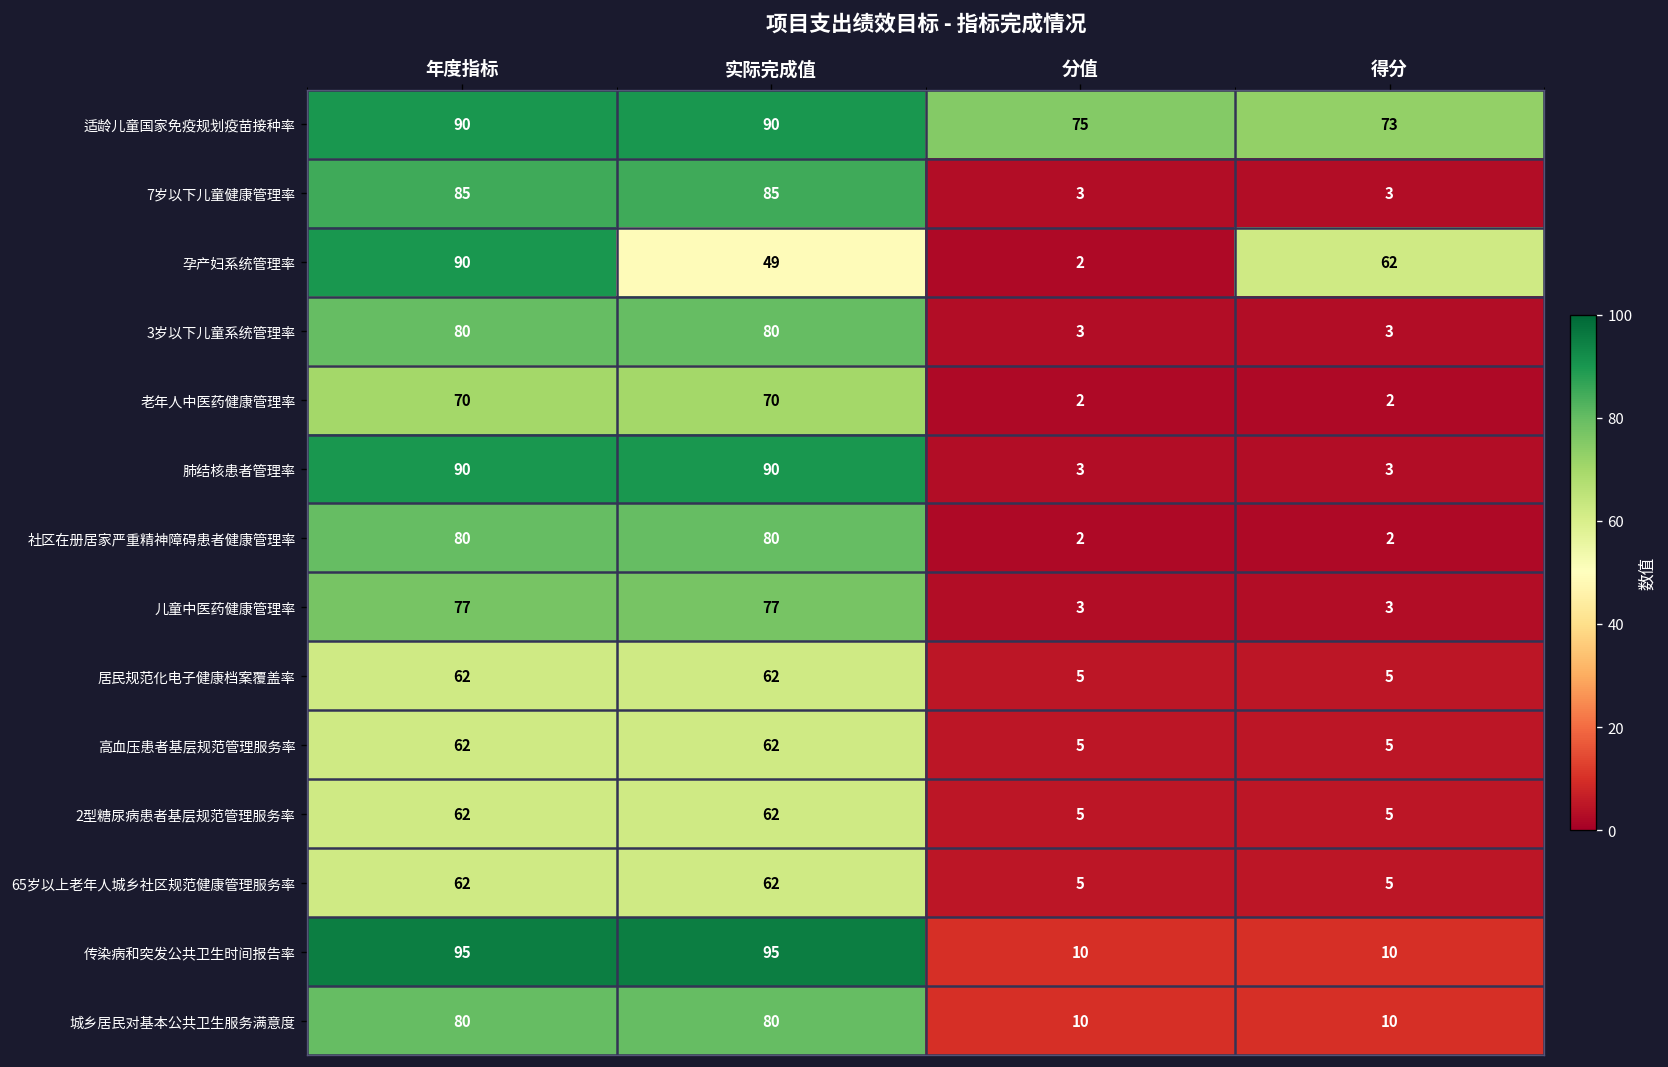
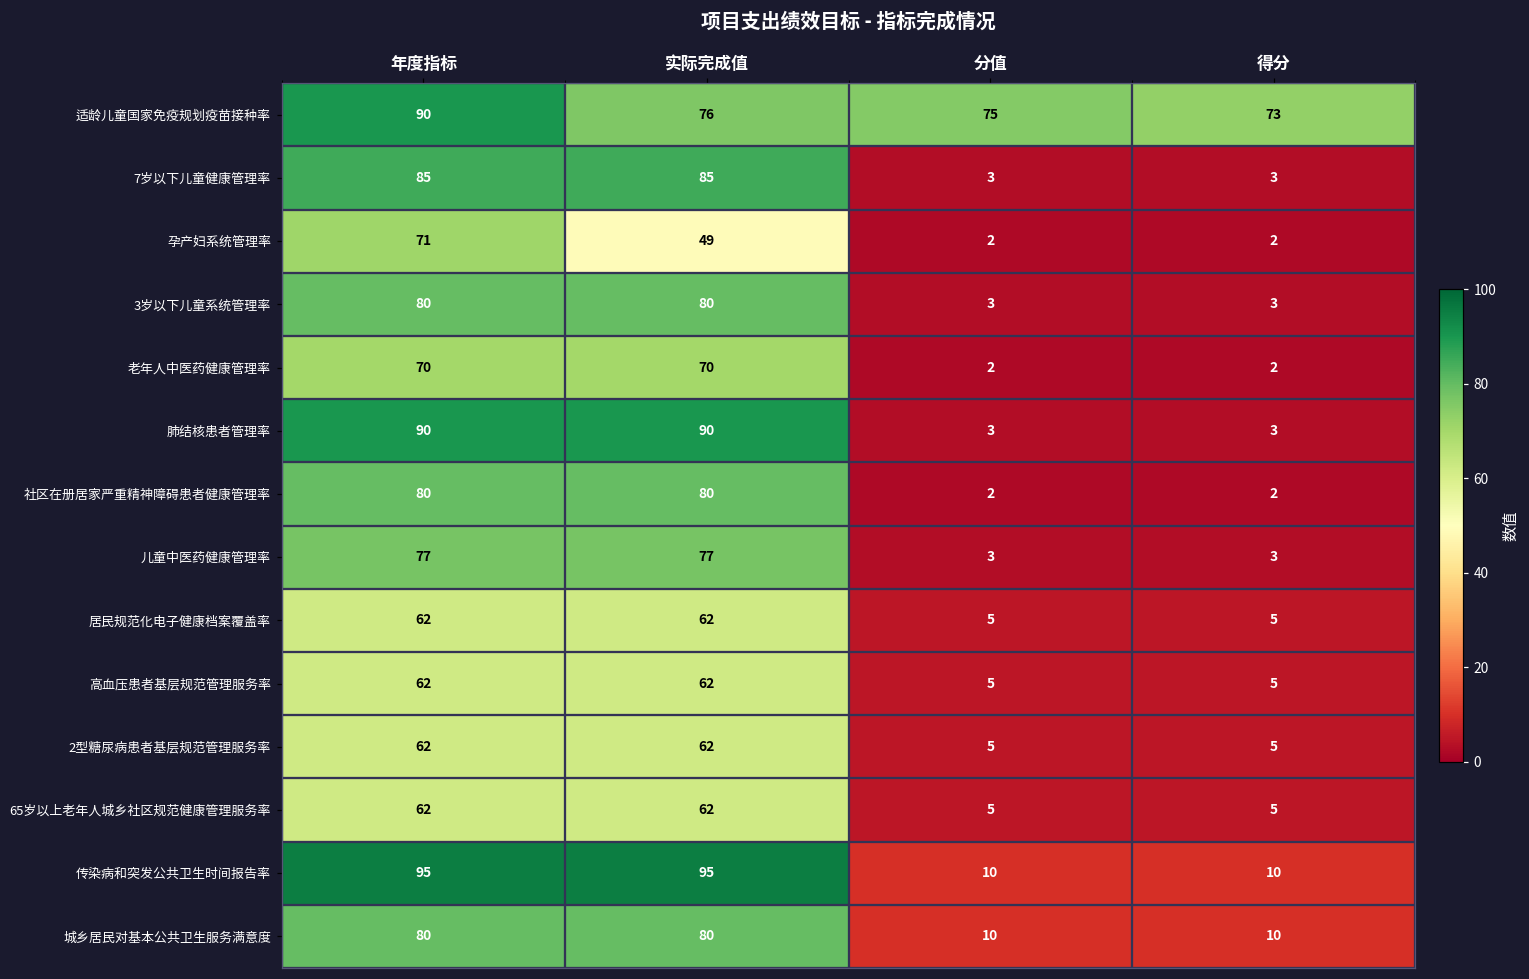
  {
    "适龄儿童国家免疫规划疫苗接种率": {
      "年度指标": 90,
-     "实际完成值": 90,
+     "实际完成值": 76,
      "分值": 75,
      "得分": 73
    },
    "7岁以下儿童健康管理率": {
      "年度指标": 85,
      "实际完成值": 85,
      "分值": 3,
      "得分": 3
    },
    "孕产妇系统管理率": {
-     "年度指标": 90,
+     "年度指标": 71,
      "实际完成值": 49,
      "分值": 2,
-     "得分": 62
+     "得分": 2
    },
    "3岁以下儿童系统管理率": {
      "年度指标": 80,
      "实际完成值": 80,
      "分值": 3,
      "得分": 3
    },
    "老年人中医药健康管理率": {
      "年度指标": 70,
      "实际完成值": 70,
      "分值": 2,
      "得分": 2
    },
    "肺结核患者管理率": {
      "年度指标": 90,
      "实际完成值": 90,
      "分值": 3,
      "得分": 3
    },
    "社区在册居家严重精神障碍患者健康管理率": {
      "年度指标": 80,
      "实际完成值": 80,
      "分值": 2,
      "得分": 2
    },
    "儿童中医药健康管理率": {
      "年度指标": 77,
      "实际完成值": 77,
      "分值": 3,
      "得分": 3
    },
    "居民规范化电子健康档案覆盖率": {
      "年度指标": 62,
      "实际完成值": 62,
      "分值": 5,
      "得分": 5
    },
    "高血压患者基层规范管理服务率": {
      "年度指标": 62,
      "实际完成值": 62,
      "分值": 5,
      "得分": 5
    },
    "2型糖尿病患者基层规范管理服务率": {
      "年度指标": 62,
      "实际完成值": 62,
      "分值": 5,
      "得分": 5
    },
    "65岁以上老年人城乡社区规范健康管理服务率": {
      "年度指标": 62,
      "实际完成值": 62,
      "分值": 5,
      "得分": 5
    },
    "传染病和突发公共卫生时间报告率": {
      "年度指标": 95,
      "实际完成值": 95,
      "分值": 10,
      "得分": 10
    },
    "城乡居民对基本公共卫生服务满意度": {
      "年度指标": 80,
      "实际完成值": 80,
      "分值": 10,
      "得分": 10
    }
  }
